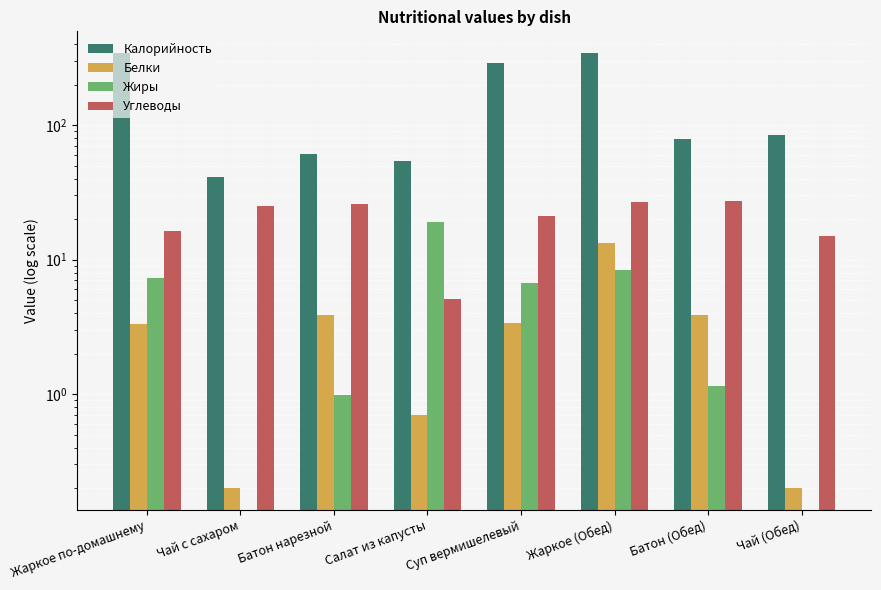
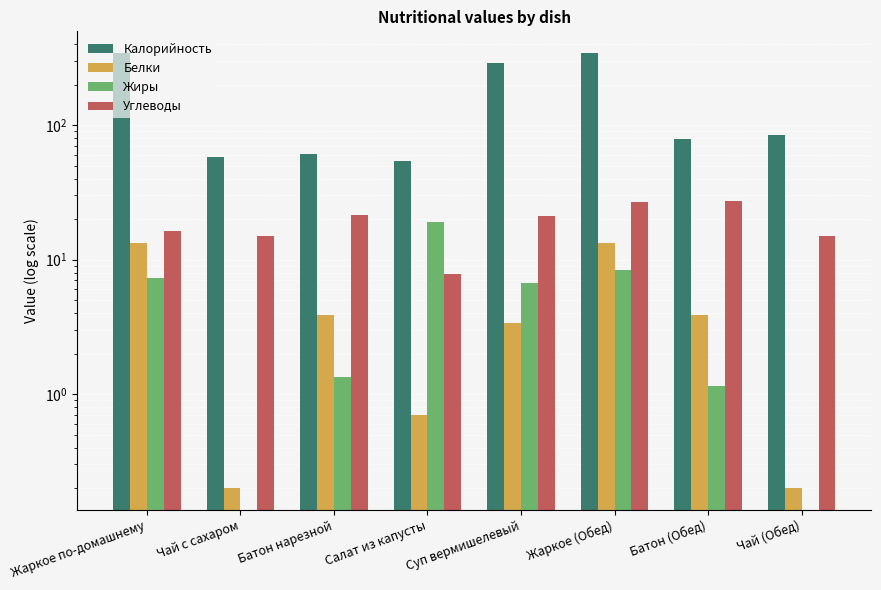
  {
    "Калорийность": {
-     "Чай с сахаром": 41,
+     "Чай с сахаром": 58,
      "Батон нарезной": 60,
      "Салат из капусты": 54,
      "Суп вермишелевый": 290,
      "Жаркое (Обед)": 340,
      "Батон (Обед)": 80,
      "Чай (Обед)": 90
    },
    "Белки": {
-     "Жаркое по-домашнему": 3.3,
+     "Жаркое по-домашнему": 13,
      "Чай с сахаром": 0.2,
      "Батон нарезной": 3.9,
      "Салат из капусты": 0.7,
      "Суп вермишелевый": 3.4,
      "Жаркое (Обед)": 13,
      "Батон (Обед)": 3.9,
      "Чай (Обед)": 0.2
    },
    "Жиры": {
      "Жаркое по-домашнему": 7,
-     "Батон нарезной": 1.0,
+     "Батон нарезной": 1.3,
      "Салат из капусты": 19,
      "Суп вермишелевый": 7,
      "Жаркое (Обед)": 8,
      "Батон (Обед)": 1.2
    },
    "Углеводы": {
      "Жаркое по-домашнему": 16,
-     "Чай с сахаром": 25,
-     "Батон нарезной": 26,
-     "Салат из капусты": 5.1,
+     "Чай с сахаром": 15,
+     "Батон нарезной": 22,
+     "Салат из капусты": 8,
      "Суп вермишелевый": 21,
      "Жаркое (Обед)": 27,
      "Батон (Обед)": 28,
      "Чай (Обед)": 15
    }
  }
